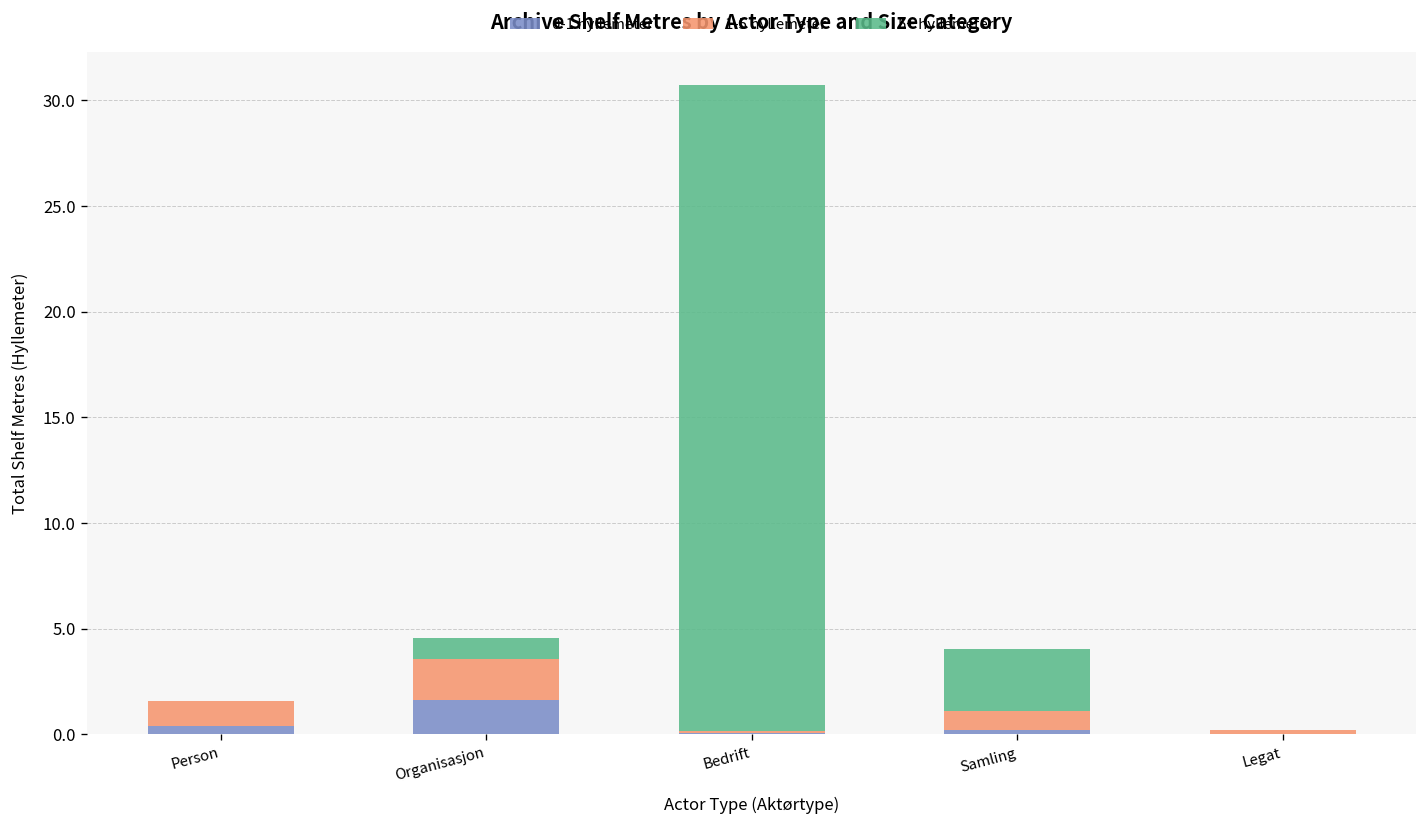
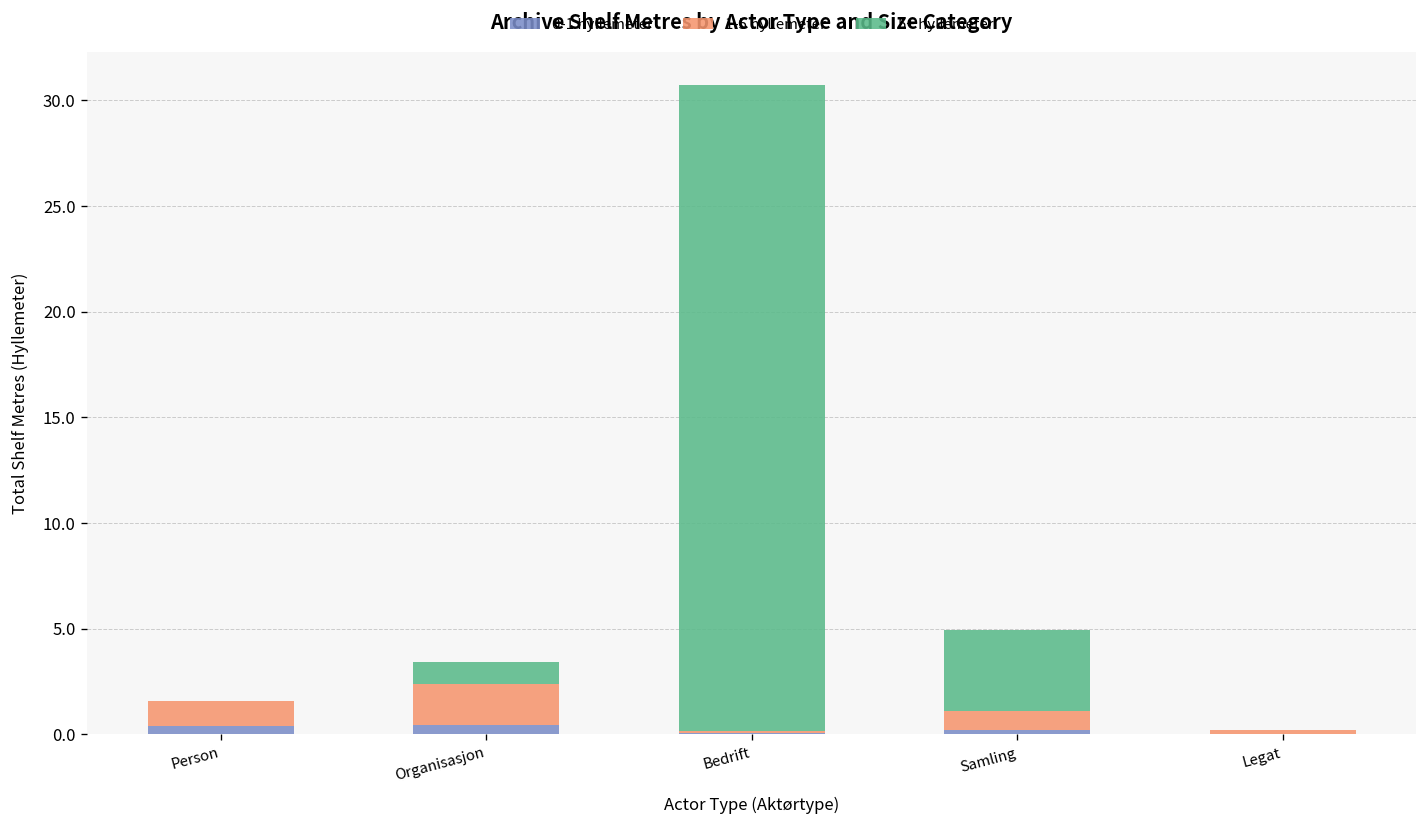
  {
    "0-1 hyllemeter": {
      "Person": 0.4,
-     "Organisasjon": 1.6,
+     "Organisasjon": 0.5,
      "Samling": 0.2,
      "Legat": 0.0
    },
    "1-5 hyllemeter": {
      "Person": 1.2,
      "Organisasjon": 2.0,
      "Samling": 0.9,
      "Legat": 0.2
    },
    "5+ hyllemeter": {
      "Person": 0.0,
      "Organisasjon": 1.0,
      "Bedrift": 30.6,
-     "Samling": 2.9,
+     "Samling": 3.8,
      "Legat": 0.0
    }
  }
